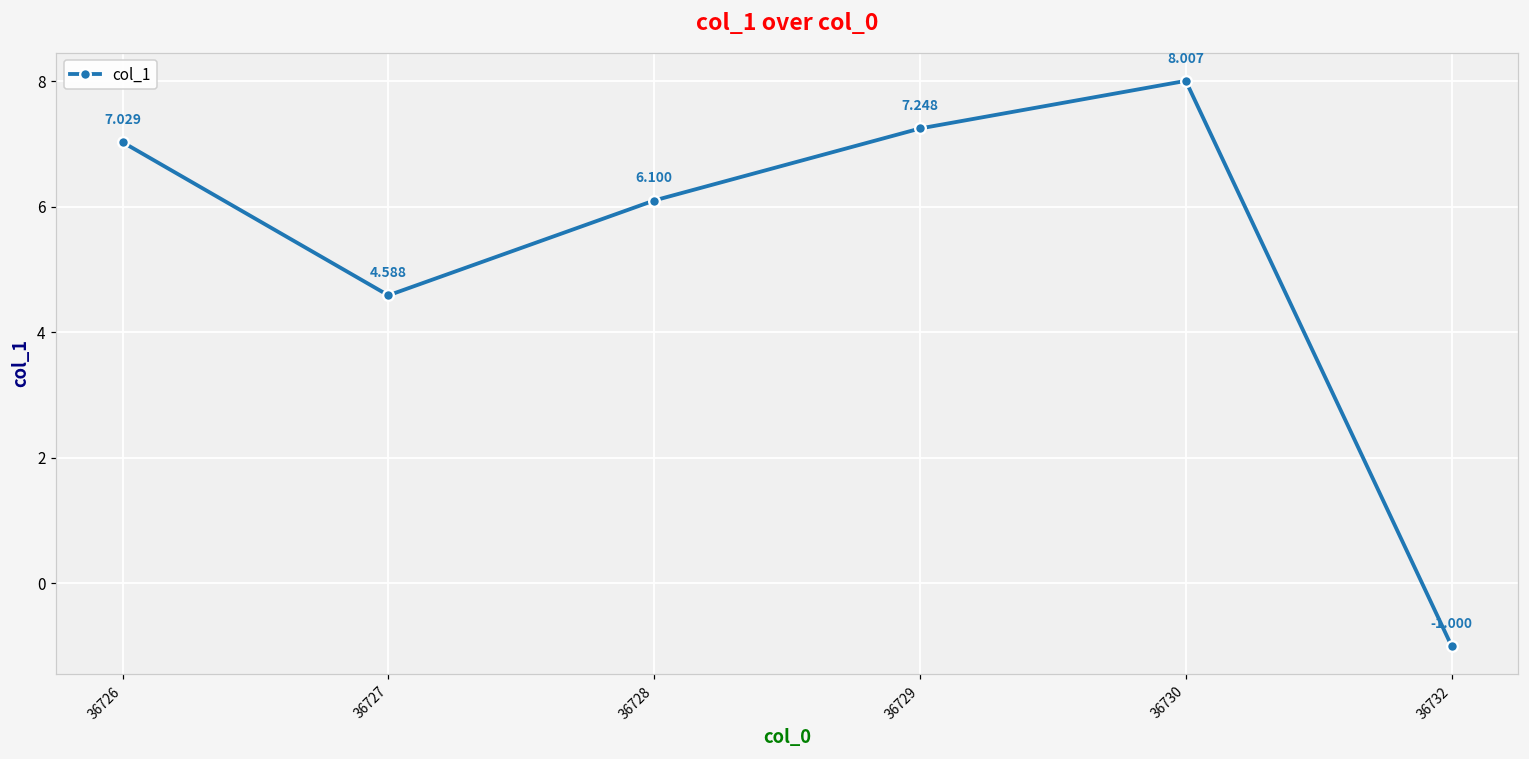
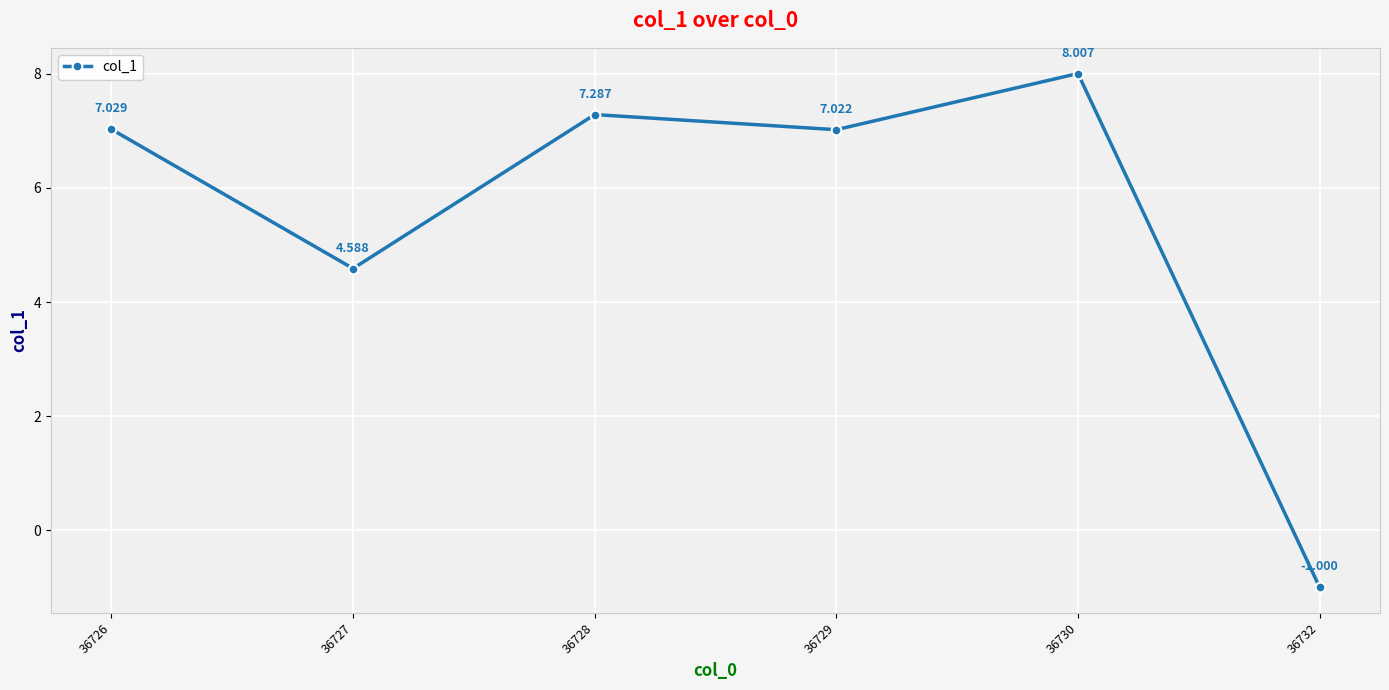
  {
    "36726": 7.029,
    "36727": 4.588,
-   "36728": 6.100,
-   "36729": 7.248,
+   "36728": 7.287,
+   "36729": 7.022,
    "36730": 8.007,
    "36732": -1.000
  }
